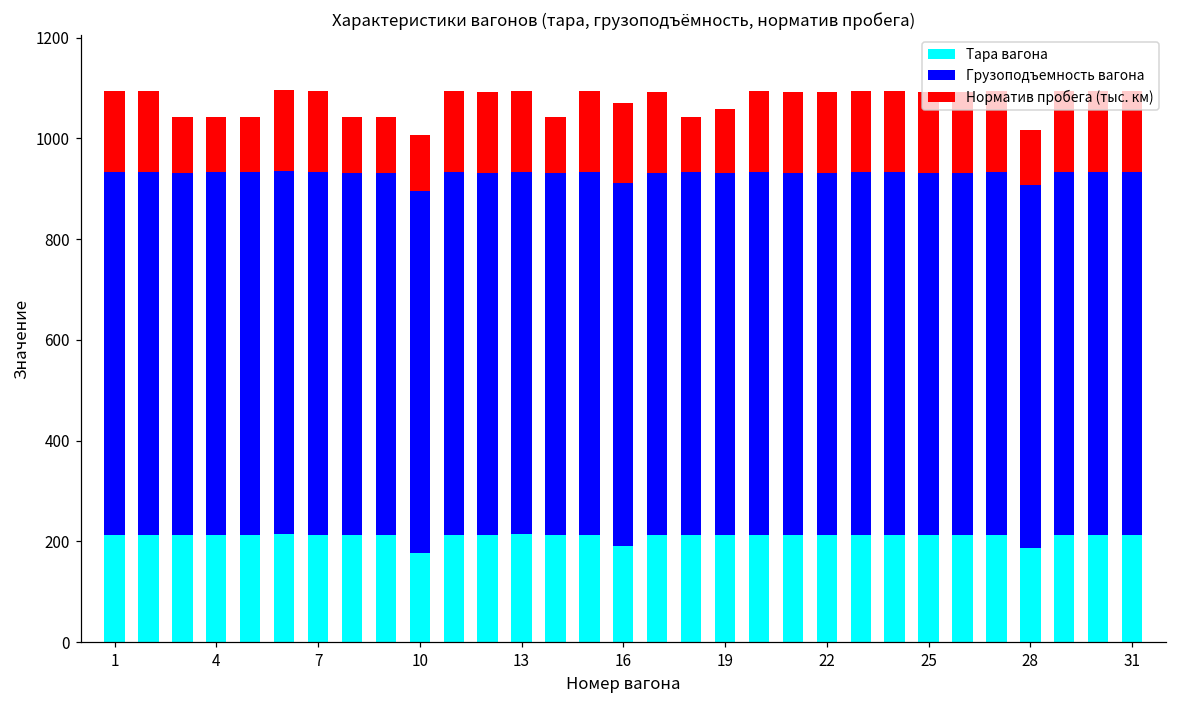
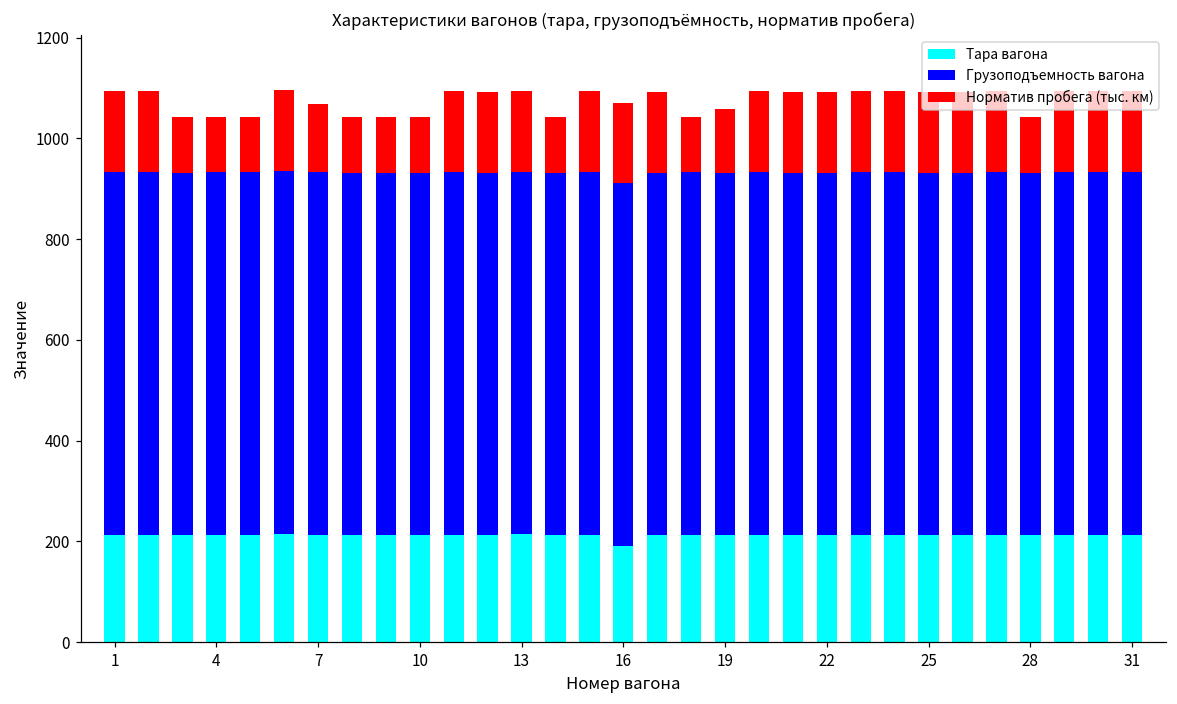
  {
    "Тара вагона": {
      "1": 210,
      "4": 210,
      "7": 210,
-     "10": 180,
+     "10": 210,
      "13": 210,
      "16": 190,
      "19": 210,
      "22": 210,
      "25": 210,
-     "28": 190,
+     "28": 210,
      "31": 210
    },
    "Грузоподъемность вагона": {
      "1": 720,
      "4": 720,
      "7": 720,
      "10": 720,
      "13": 720,
      "16": 720,
      "19": 720,
      "22": 720,
      "25": 720,
      "28": 720,
      "31": 720
    },
    "Норматив пробега (тыс. км)": {
      "1": 160,
      "4": 110,
-     "7": 160,
+     "7": 130,
      "10": 110,
      "13": 160,
      "16": 160,
      "19": 130,
      "22": 160,
      "28": 110
    }
  }
